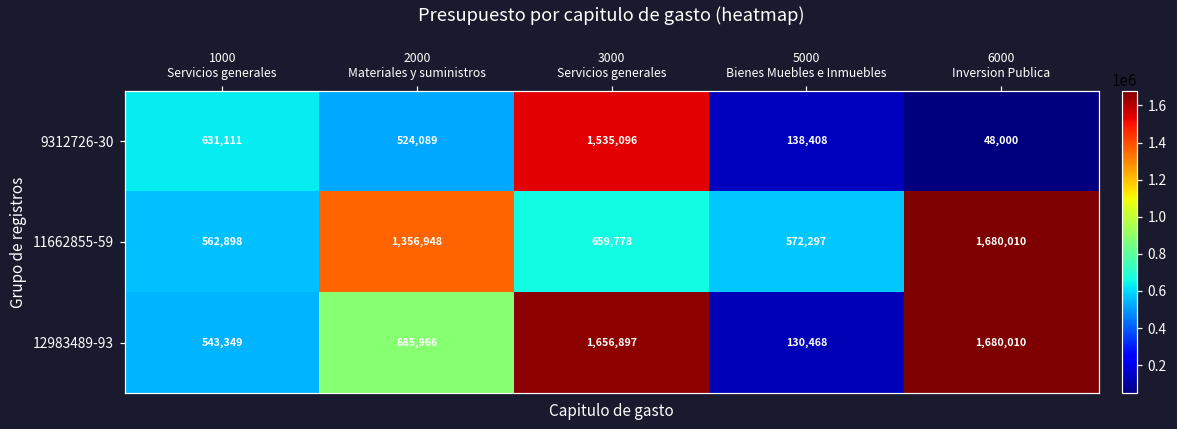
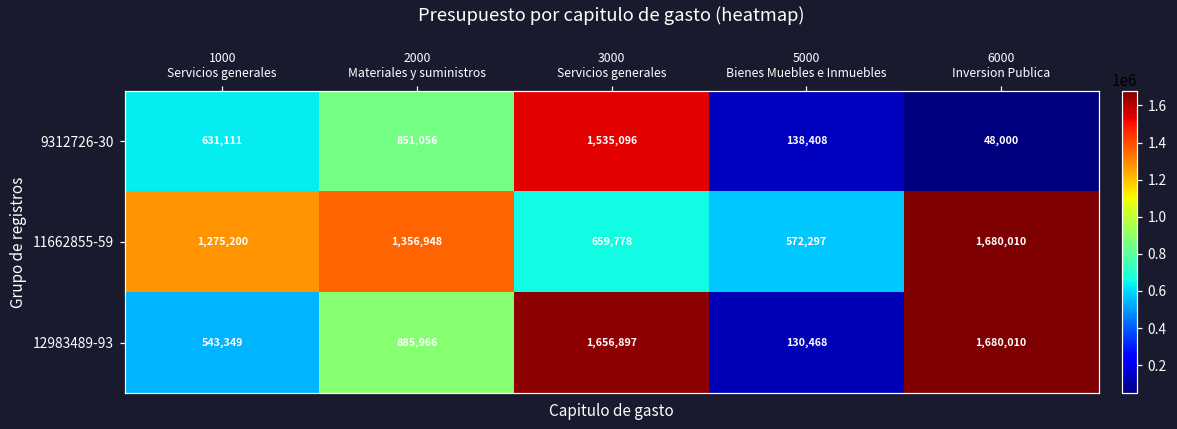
  {
    "9312726-30": {
      "1000 Servicios generales": "631,111",
-     "2000 Materiales y suministros": "524,089",
+     "2000 Materiales y suministros": "851,056",
      "3000 Servicios generales": "1,535,096",
      "5000 Bienes Muebles e Inmuebles": "138,408",
      "6000 Inversion Publica": "48,000"
    },
    "11662855-59": {
-     "1000 Servicios generales": "562,898",
+     "1000 Servicios generales": "1,275,200",
      "2000 Materiales y suministros": "1,356,948",
      "3000 Servicios generales": "659,778",
      "5000 Bienes Muebles e Inmuebles": "572,297",
      "6000 Inversion Publica": "1,680,010"
    },
    "12983489-93": {
      "1000 Servicios generales": "543,349",
      "2000 Materiales y suministros": "885,966",
      "3000 Servicios generales": "1,656,897",
      "5000 Bienes Muebles e Inmuebles": "130,468",
      "6000 Inversion Publica": "1,680,010"
    }
  }
